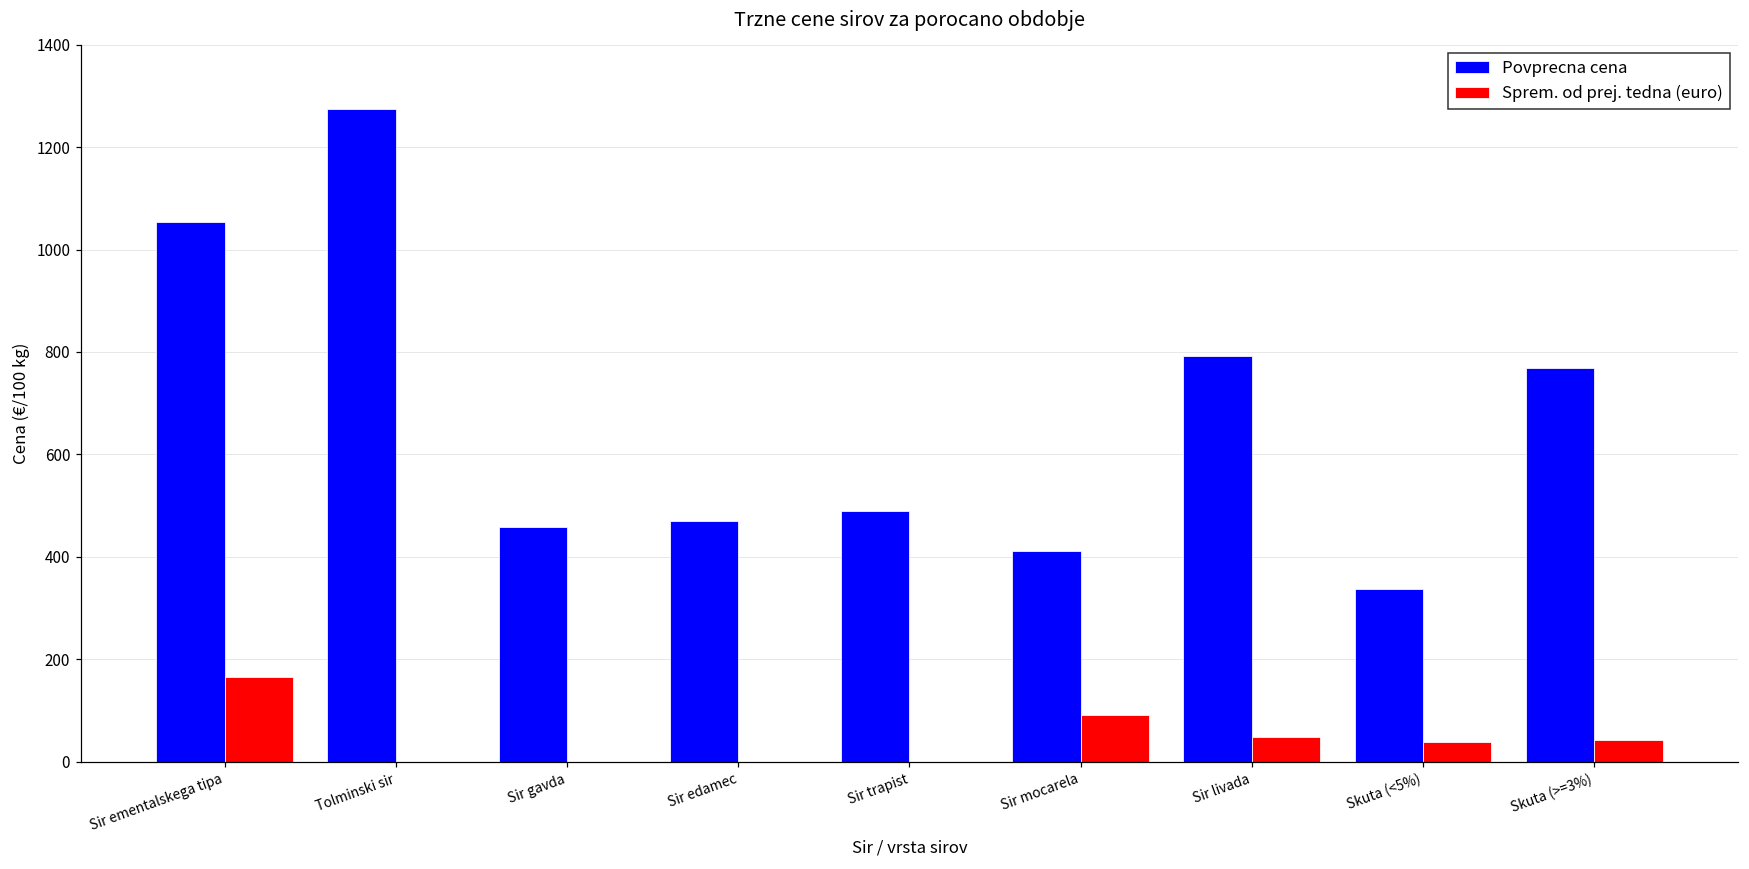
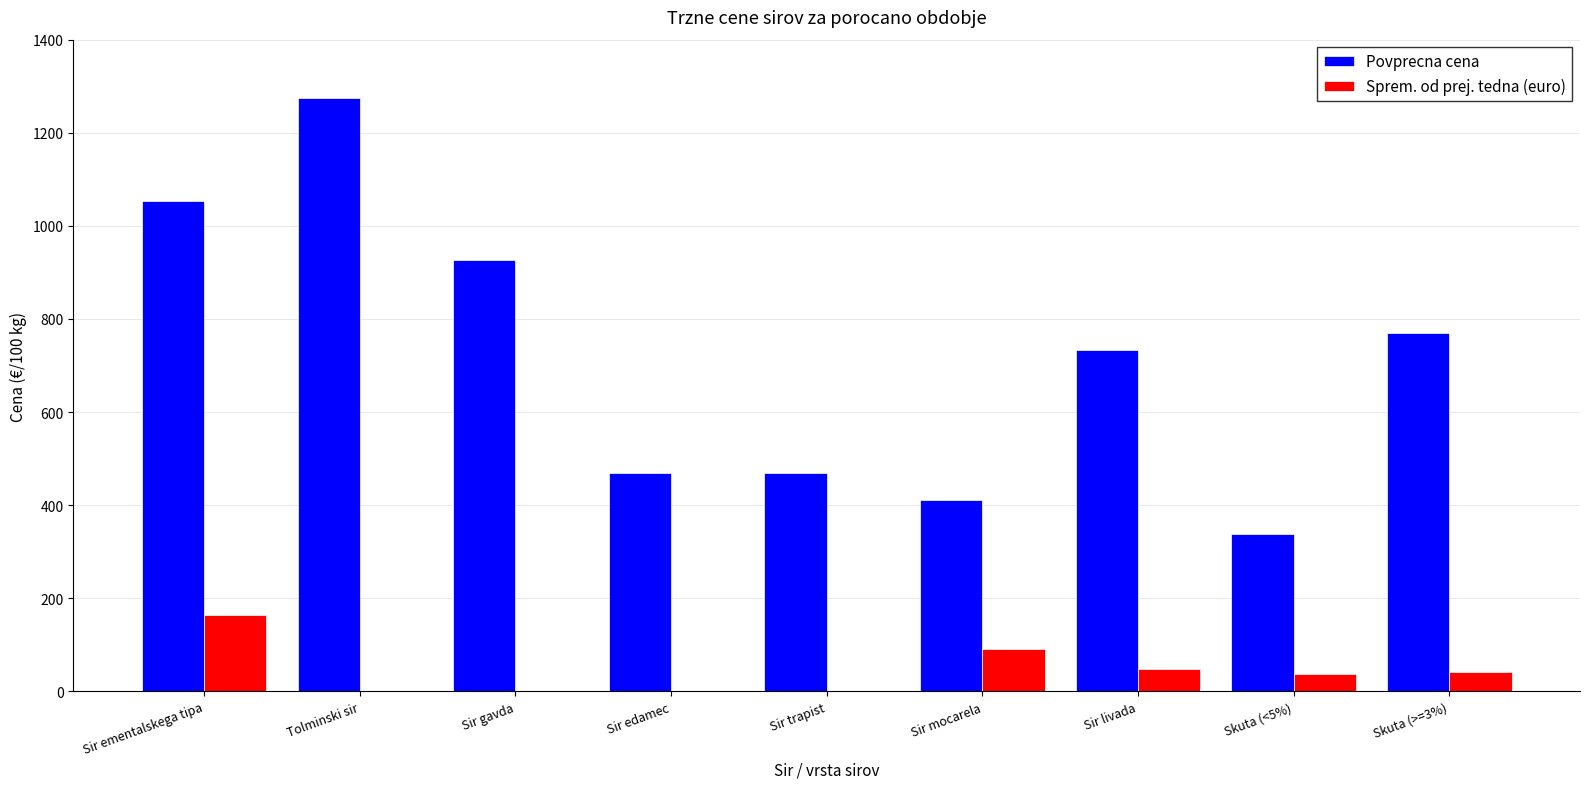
  {
    "Povprecna cena": {
      "Sir ementalskega tipa": 1050,
      "Tolminski sir": 1280,
-     "Sir gavda": 460,
+     "Sir gavda": 930,
      "Sir edamec": 470,
-     "Sir trapist": 490,
+     "Sir trapist": 470,
      "Sir mocarela": 410,
-     "Sir livada": 790,
+     "Sir livada": 730,
      "Skuta (<5%)": 340,
      "Skuta (>=3%)": 770
    },
    "Sprem. od prej. tedna (euro)": {
      "Sir ementalskega tipa": 160,
      "Tolminski sir": 0,
      "Sir gavda": 0,
      "Sir edamec": 0,
      "Sir trapist": 0,
      "Sir mocarela": 90,
      "Sir livada": 50,
      "Skuta (<5%)": 40,
      "Skuta (>=3%)": 40
    }
  }
